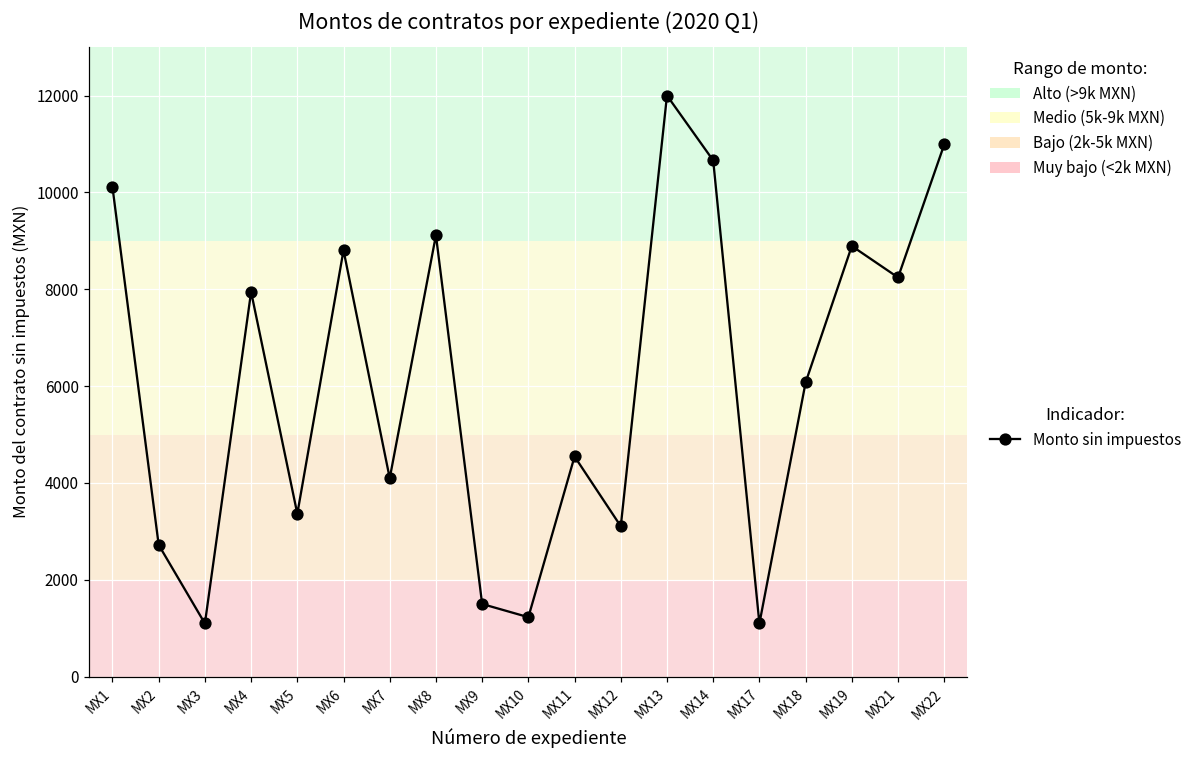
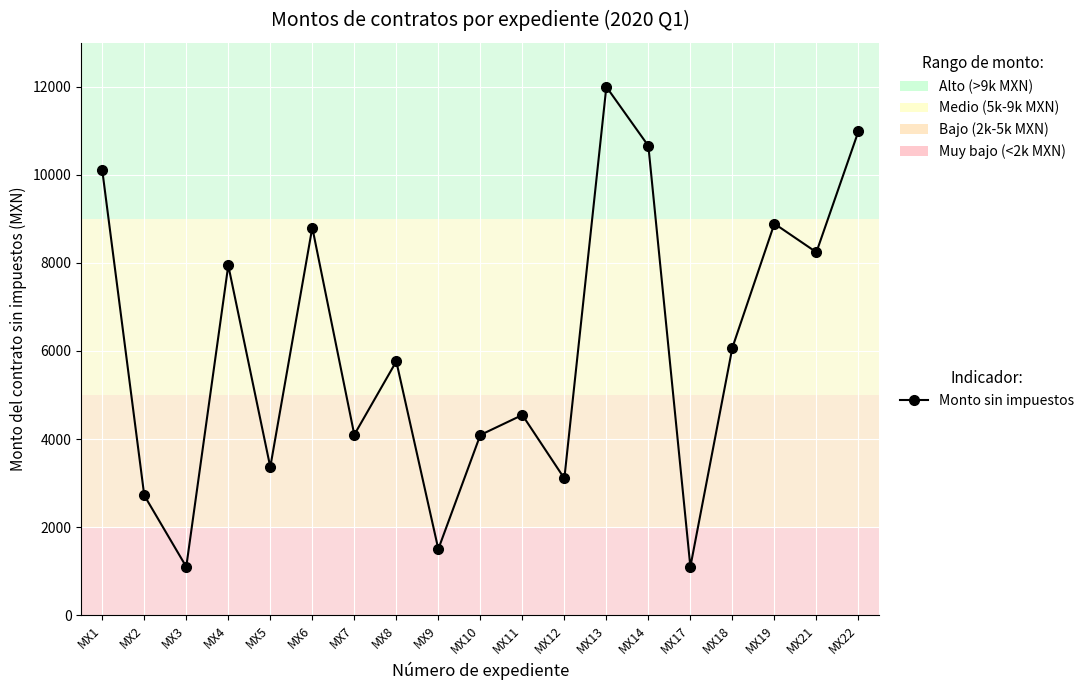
  {
    "MX1": 10100,
    "MX2": 2700,
    "MX3": 1100,
    "MX4": 7900,
    "MX5": 3400,
    "MX6": 8800,
    "MX7": 4100,
-   "MX8": 9100,
+   "MX8": 5800,
    "MX9": 1500,
-   "MX10": 1200,
+   "MX10": 4100,
    "MX11": 4500,
    "MX12": 3100,
    "MX13": 12000,
    "MX14": 10700,
    "MX17": 1100,
    "MX18": 6100,
    "MX19": 8900,
    "MX21": 8200,
    "MX22": 11000
  }
